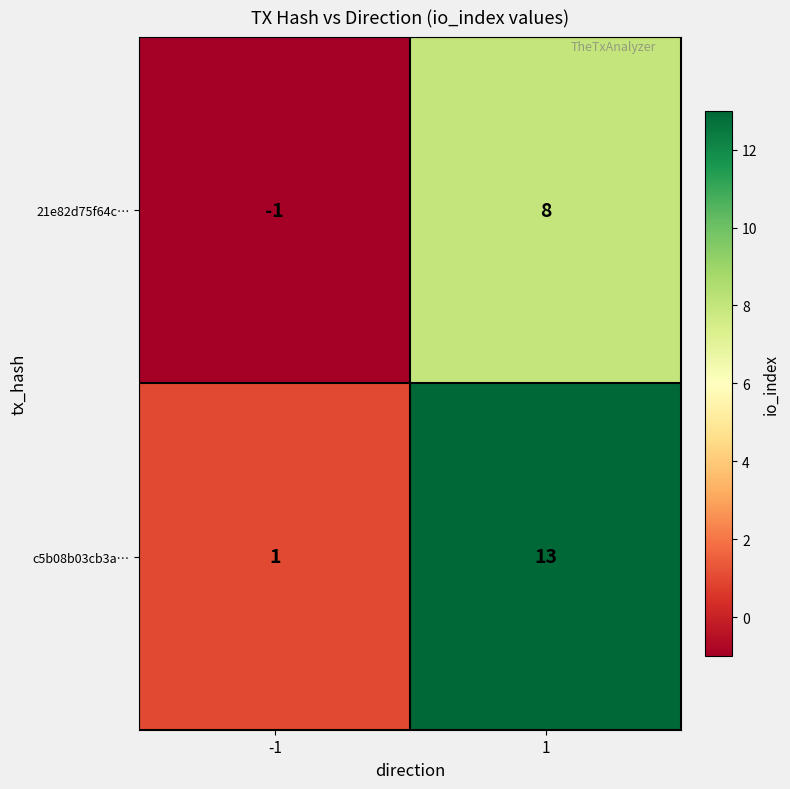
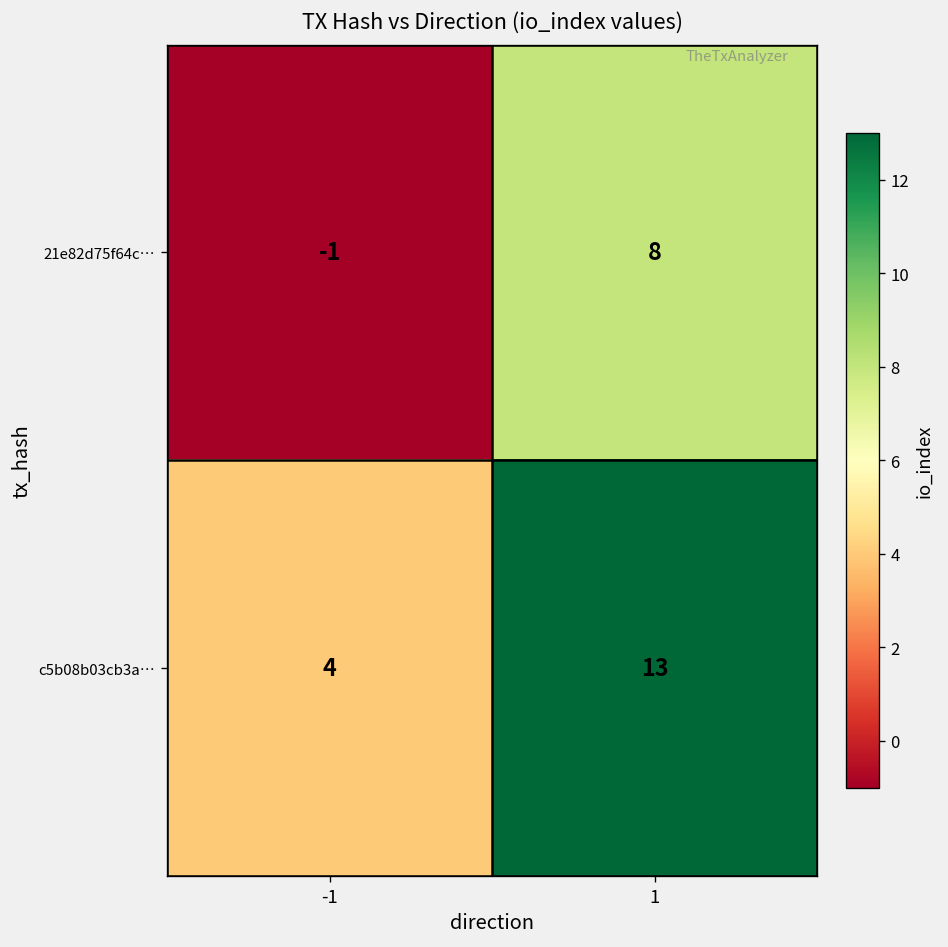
  {
    "21e82d75f64c…": {
      "-1": -1,
      "1": 8
    },
    "c5b08b03cb3a…": {
-     "-1": 1,
+     "-1": 4,
      "1": 13
    }
  }
